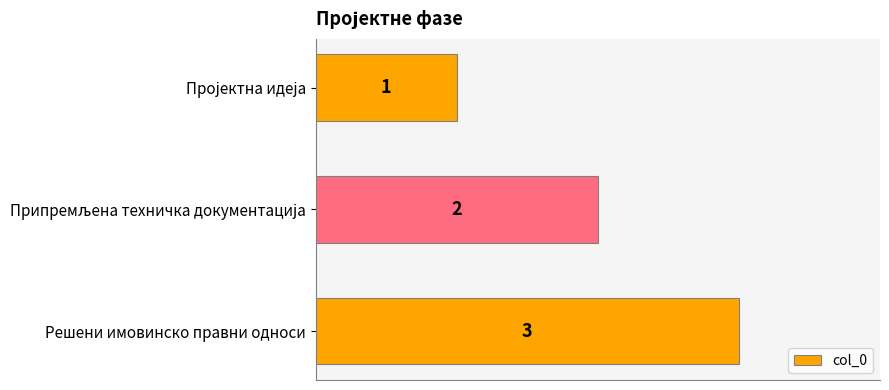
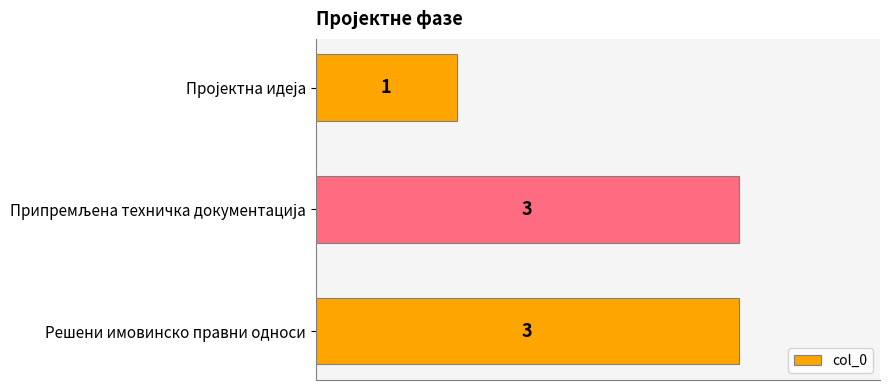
  {
    "Пројектна идеја": 1,
-   "Припремљена техничка документација": 2,
+   "Припремљена техничка документација": 3,
    "Решени имовинско правни односи": 3
  }
